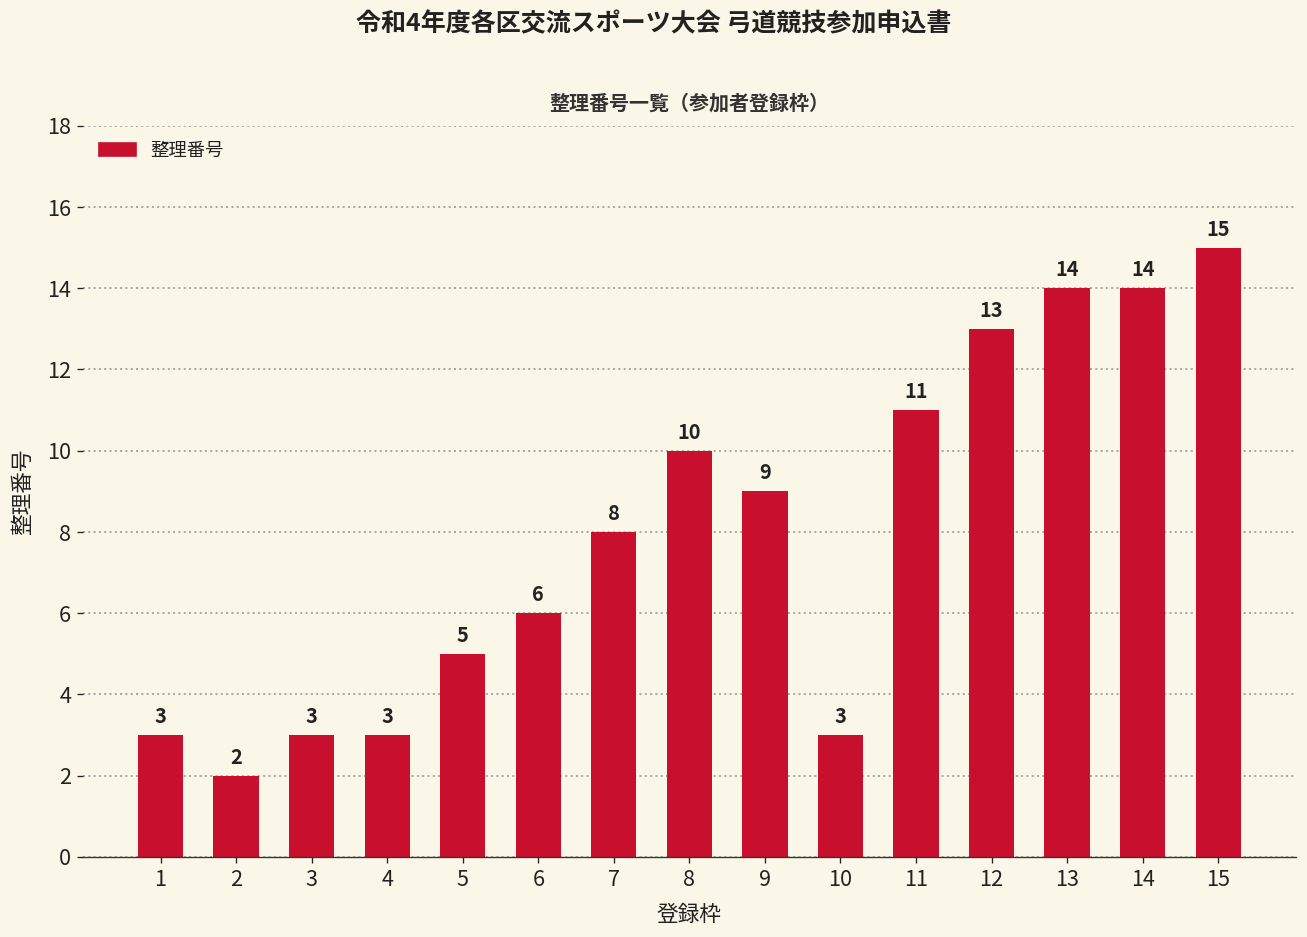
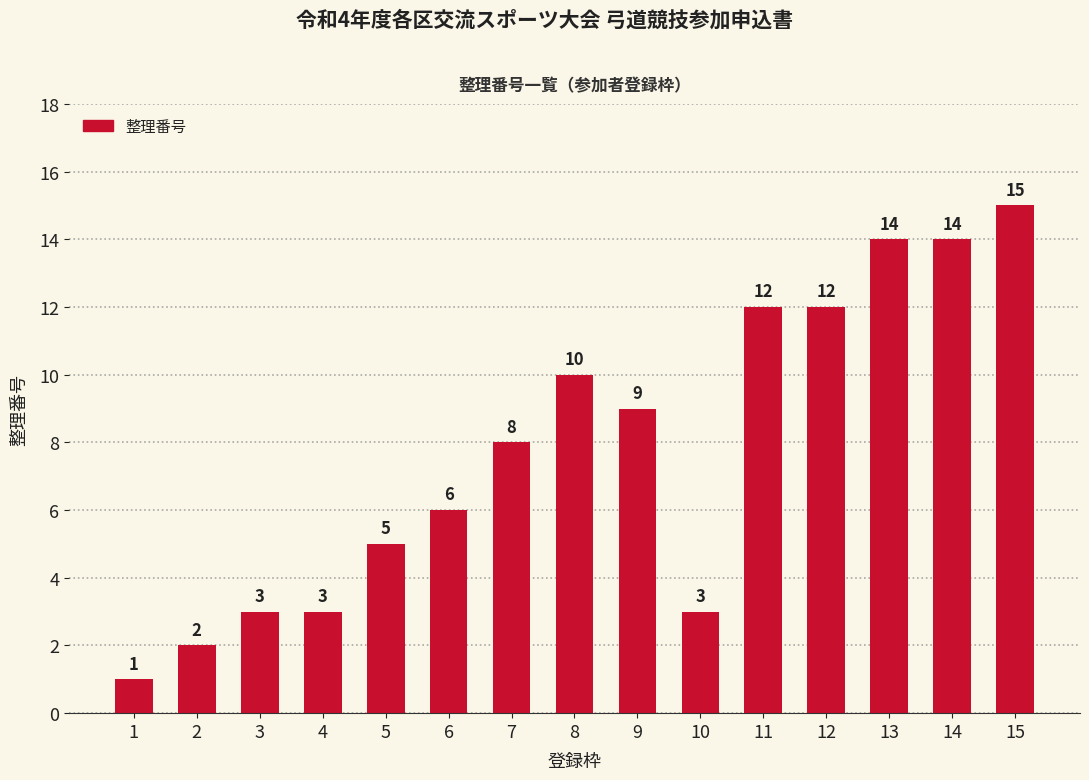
  {
-   "1": 3,
+   "1": 1,
    "2": 2,
    "3": 3,
    "4": 3,
    "5": 5,
    "6": 6,
    "7": 8,
    "8": 10,
    "9": 9,
    "10": 3,
-   "11": 11,
-   "12": 13,
+   "11": 12,
+   "12": 12,
    "13": 14,
    "14": 14,
    "15": 15
  }
